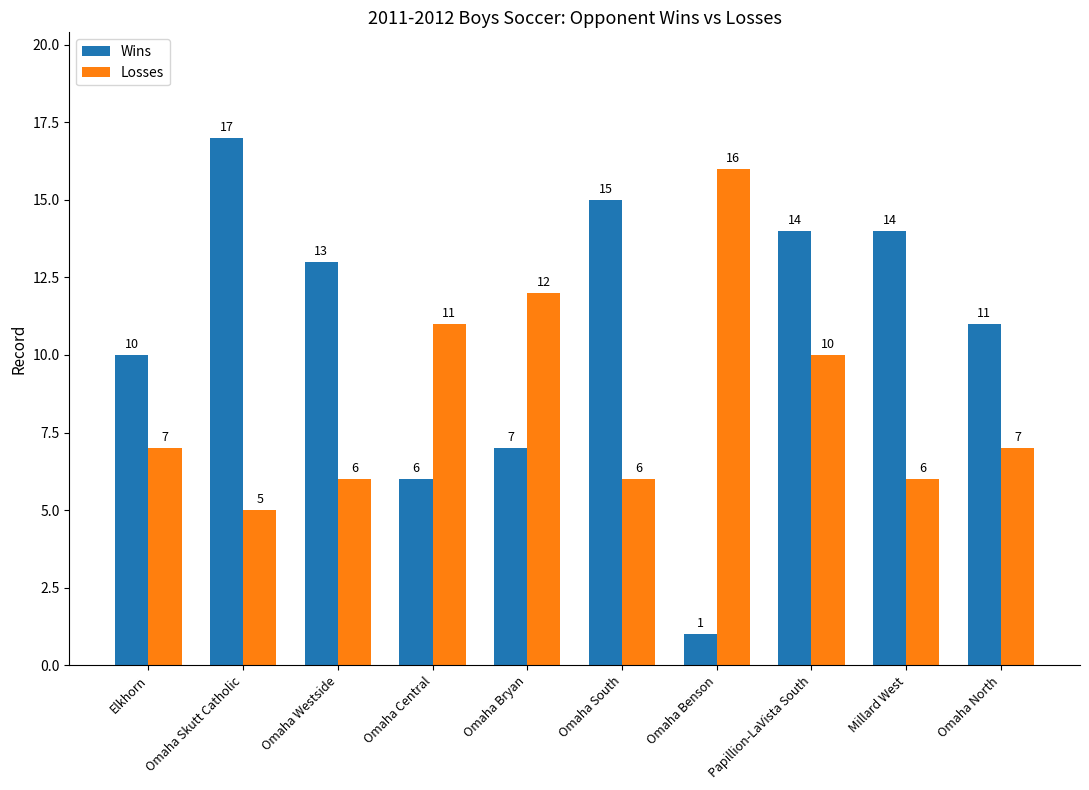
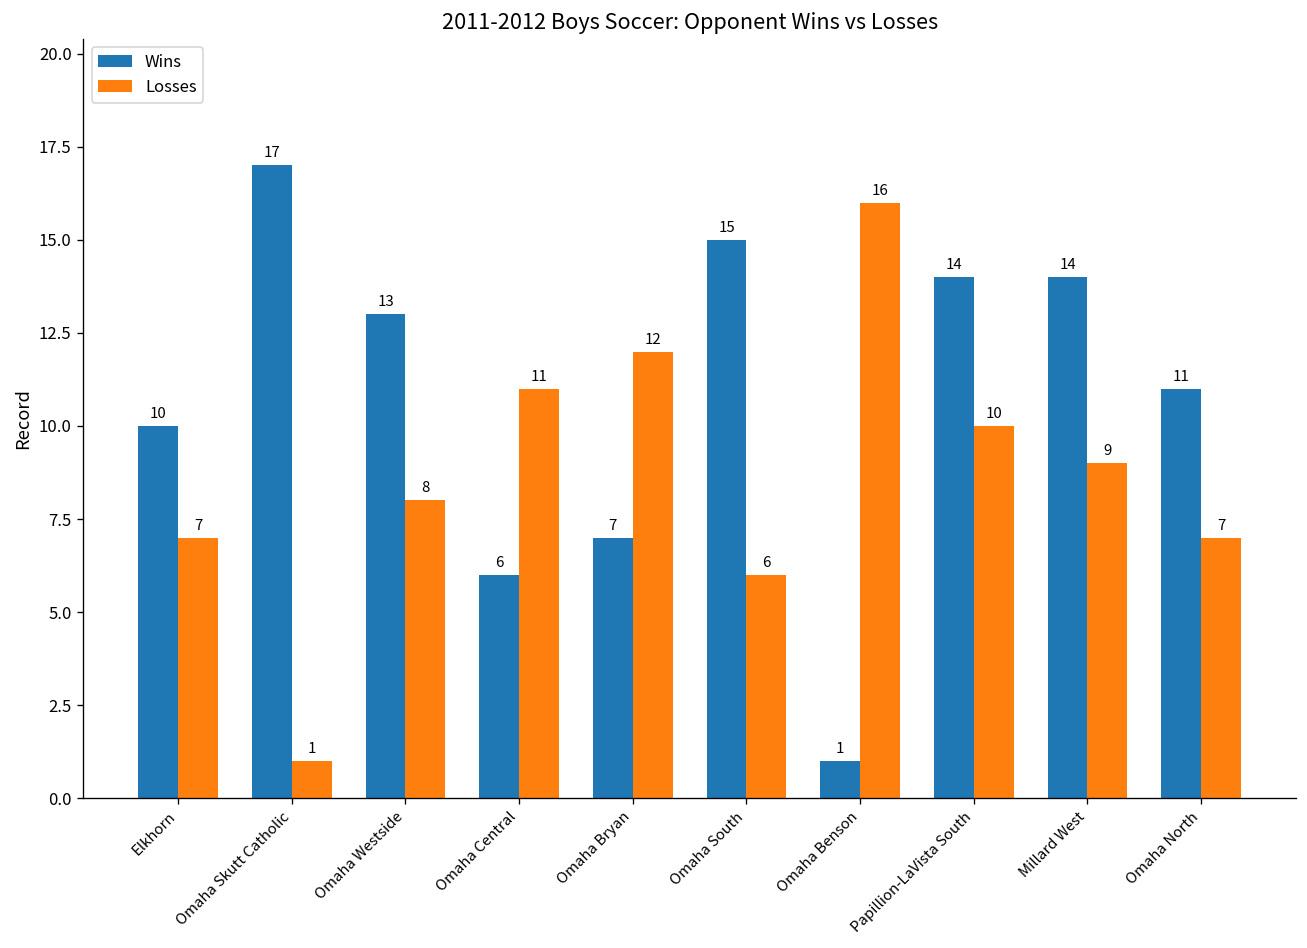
  {
    "Wins": {
      "Elkhorn": 10,
      "Omaha Skutt Catholic": 17,
      "Omaha Westside": 13,
      "Omaha Central": 6,
      "Omaha Bryan": 7,
      "Omaha South": 15,
      "Omaha Benson": 1,
      "Papillion-LaVista South": 14,
      "Millard West": 14,
      "Omaha North": 11
    },
    "Losses": {
      "Elkhorn": 7,
-     "Omaha Skutt Catholic": 5,
-     "Omaha Westside": 6,
+     "Omaha Skutt Catholic": 1,
+     "Omaha Westside": 8,
      "Omaha Central": 11,
      "Omaha Bryan": 12,
      "Omaha South": 6,
      "Omaha Benson": 16,
      "Papillion-LaVista South": 10,
-     "Millard West": 6,
+     "Millard West": 9,
      "Omaha North": 7
    }
  }
